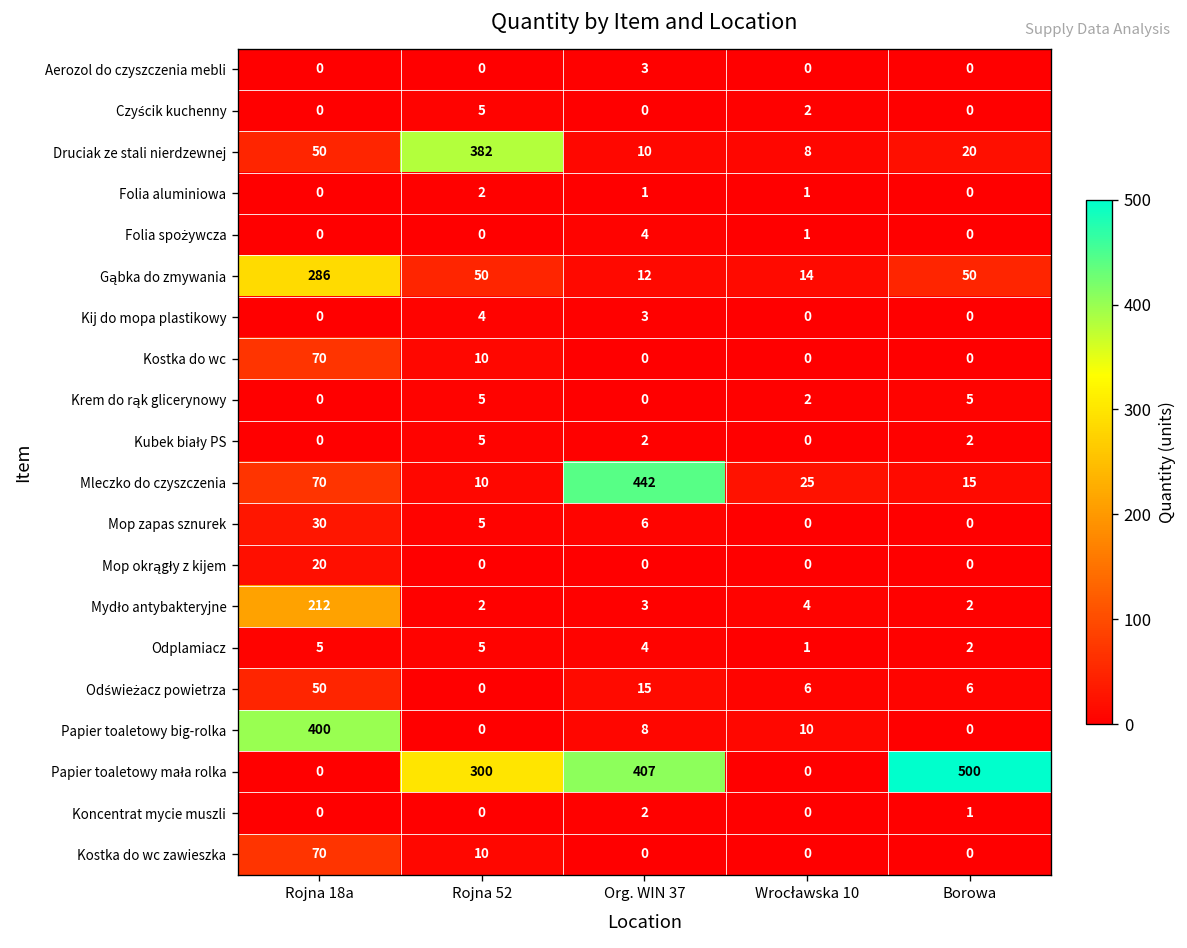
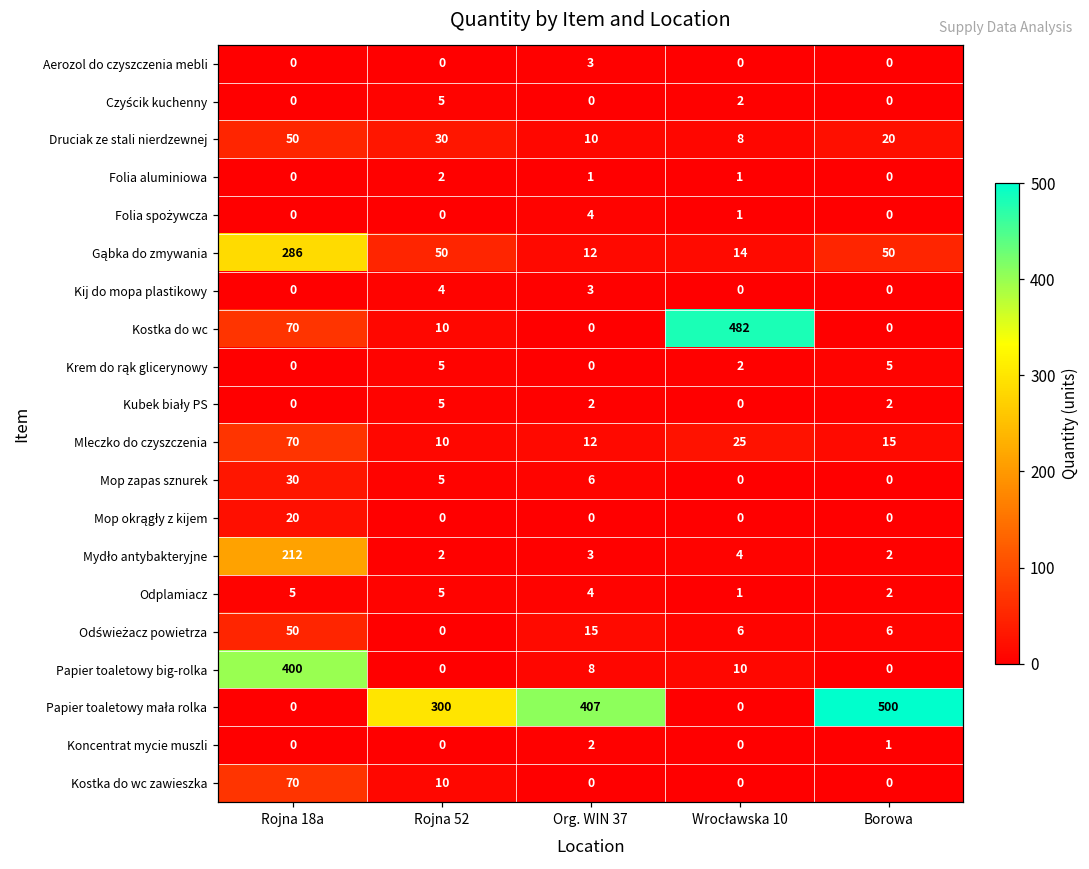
  {
    "Aerozol do czyszczenia mebli": {
      "Rojna 18a": 0,
      "Rojna 52": 0,
      "Org. WIN 37": 3,
      "Wrocławska 10": 0,
      "Borowa": 0
    },
    "Czyścik kuchenny": {
      "Rojna 18a": 0,
      "Rojna 52": 5,
      "Org. WIN 37": 0,
      "Wrocławska 10": 2,
      "Borowa": 0
    },
    "Druciak ze stali nierdzewnej": {
      "Rojna 18a": 50,
-     "Rojna 52": 382,
+     "Rojna 52": 30,
      "Org. WIN 37": 10,
      "Wrocławska 10": 8,
      "Borowa": 20
    },
    "Folia aluminiowa": {
      "Rojna 18a": 0,
      "Rojna 52": 2,
      "Org. WIN 37": 1,
      "Wrocławska 10": 1,
      "Borowa": 0
    },
    "Folia spożywcza": {
      "Rojna 18a": 0,
      "Rojna 52": 0,
      "Org. WIN 37": 4,
      "Wrocławska 10": 1,
      "Borowa": 0
    },
    "Gąbka do zmywania": {
      "Rojna 18a": 286,
      "Rojna 52": 50,
      "Org. WIN 37": 12,
      "Wrocławska 10": 14,
      "Borowa": 50
    },
    "Kij do mopa plastikowy": {
      "Rojna 18a": 0,
      "Rojna 52": 4,
      "Org. WIN 37": 3,
      "Wrocławska 10": 0,
      "Borowa": 0
    },
    "Kostka do wc": {
      "Rojna 18a": 70,
      "Rojna 52": 10,
      "Org. WIN 37": 0,
-     "Wrocławska 10": 0,
+     "Wrocławska 10": 482,
      "Borowa": 0
    },
    "Krem do rąk glicerynowy": {
      "Rojna 18a": 0,
      "Rojna 52": 5,
      "Org. WIN 37": 0,
      "Wrocławska 10": 2,
      "Borowa": 5
    },
    "Kubek biały PS": {
      "Rojna 18a": 0,
      "Rojna 52": 5,
      "Org. WIN 37": 2,
      "Wrocławska 10": 0,
      "Borowa": 2
    },
    "Mleczko do czyszczenia": {
      "Rojna 18a": 70,
      "Rojna 52": 10,
-     "Org. WIN 37": 442,
+     "Org. WIN 37": 12,
      "Wrocławska 10": 25,
      "Borowa": 15
    },
    "Mop zapas sznurek": {
      "Rojna 18a": 30,
      "Rojna 52": 5,
      "Org. WIN 37": 6,
      "Wrocławska 10": 0,
      "Borowa": 0
    },
    "Mop okrągły z kijem": {
      "Rojna 18a": 20,
      "Rojna 52": 0,
      "Org. WIN 37": 0,
      "Wrocławska 10": 0,
      "Borowa": 0
    },
    "Mydło antybakteryjne": {
      "Rojna 18a": 212,
      "Rojna 52": 2,
      "Org. WIN 37": 3,
      "Wrocławska 10": 4,
      "Borowa": 2
    },
    "Odplamiacz": {
      "Rojna 18a": 5,
      "Rojna 52": 5,
      "Org. WIN 37": 4,
      "Wrocławska 10": 1,
      "Borowa": 2
    },
    "Odświeżacz powietrza": {
      "Rojna 18a": 50,
      "Rojna 52": 0,
      "Org. WIN 37": 15,
      "Wrocławska 10": 6,
      "Borowa": 6
    },
    "Papier toaletowy big-rolka": {
      "Rojna 18a": 400,
      "Rojna 52": 0,
      "Org. WIN 37": 8,
      "Wrocławska 10": 10,
      "Borowa": 0
    },
    "Papier toaletowy mała rolka": {
      "Rojna 18a": 0,
      "Rojna 52": 300,
      "Org. WIN 37": 407,
      "Wrocławska 10": 0,
      "Borowa": 500
    },
    "Koncentrat mycie muszli": {
      "Rojna 18a": 0,
      "Rojna 52": 0,
      "Org. WIN 37": 2,
      "Wrocławska 10": 0,
      "Borowa": 1
    },
    "Kostka do wc zawieszka": {
      "Rojna 18a": 70,
      "Rojna 52": 10,
      "Org. WIN 37": 0,
      "Wrocławska 10": 0,
      "Borowa": 0
    }
  }
